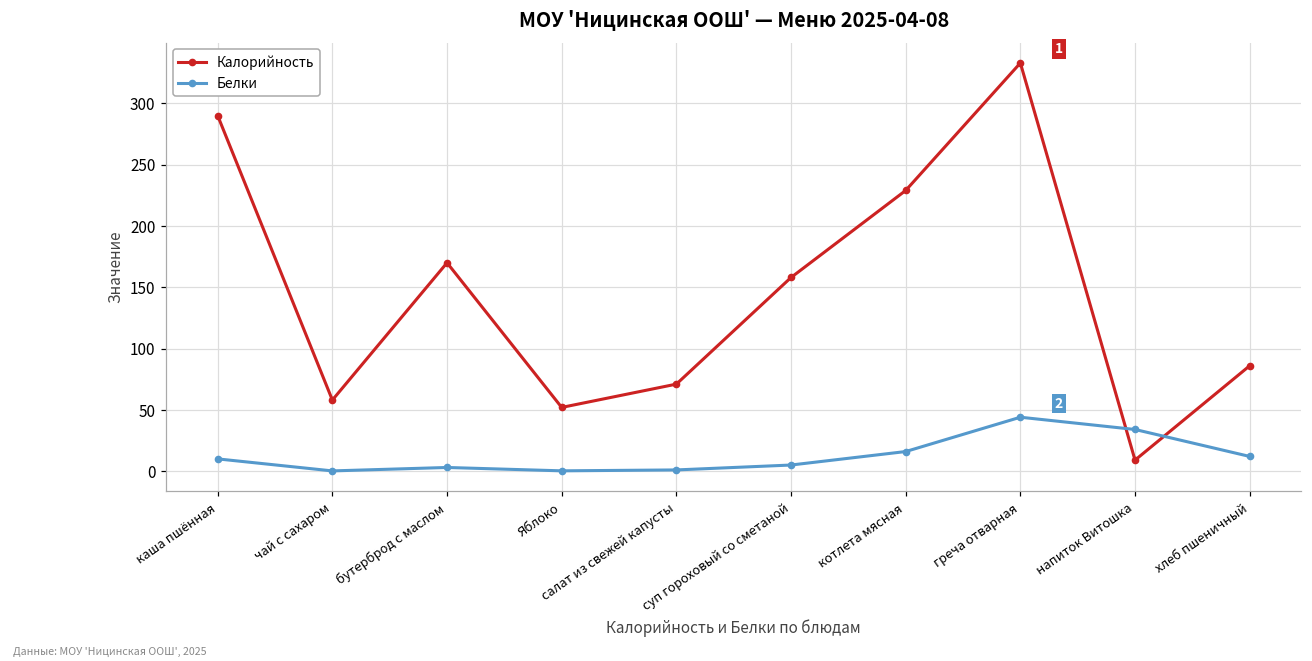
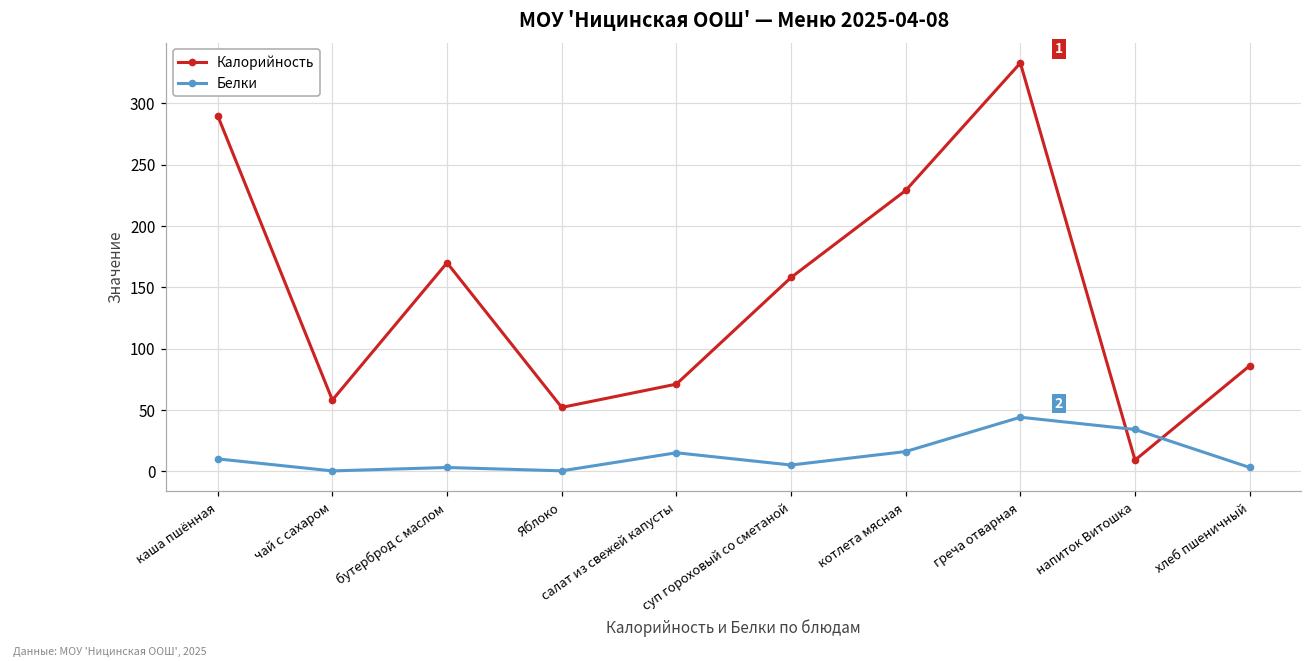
  {
    "Калорийность": {
      "каша пшённая": 290,
      "чай с сахаром": 58,
      "бутерброд с маслом": 170,
      "Яблоко": 52,
      "салат из свежей капусты": 71,
      "суп гороховый со сметаной": 158,
      "котлета мясная": 229,
      "греча отварная": 333,
      "напиток Витошка": 9,
      "хлеб пшеничный": 86
    },
    "Белки": {
      "каша пшённая": 10,
      "чай с сахаром": 0,
      "бутерброд с маслом": 3,
      "Яблоко": 0,
-     "салат из свежей капусты": 1,
+     "салат из свежей капусты": 15,
      "суп гороховый со сметаной": 5,
      "котлета мясная": 16,
      "греча отварная": 44,
      "напиток Витошка": 34,
-     "хлеб пшеничный": 12
+     "хлеб пшеничный": 3
    }
  }
